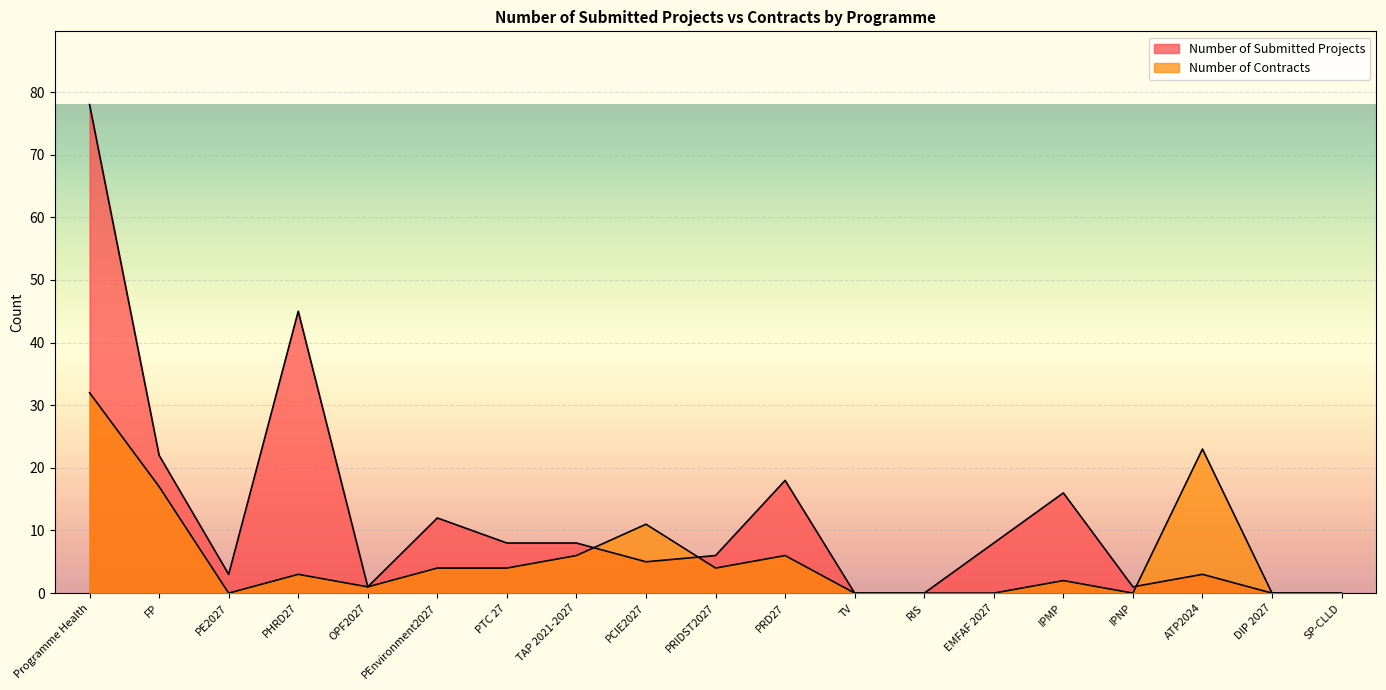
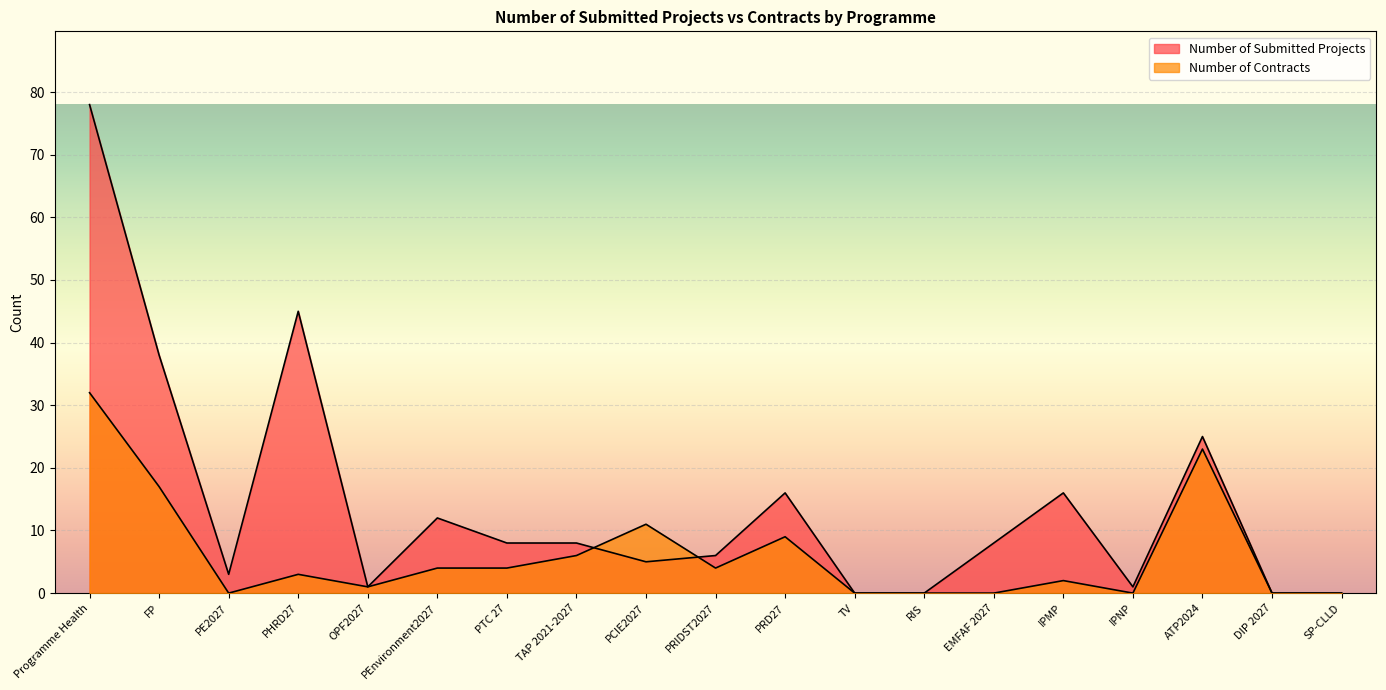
  {
    "Number of Submitted Projects": {
      "Programme Health": 78,
-     "FP": 22,
+     "FP": 38,
      "PE2027": 3,
      "PHRD27": 45,
      "PEnvironment2027": 12,
      "PTC 27": 8,
      "TAP 2021-2027": 8,
      "PCIE2027": 5,
      "PRIDST2027": 6,
-     "PRD27": 18,
+     "PRD27": 16,
      "EMFAF 2027": 8,
      "IPMP": 16,
      "IPNP": 1,
-     "ATP2024": 3
+     "ATP2024": 25
    },
    "Number of Contracts": {
      "Programme Health": 32,
      "FP": 17,
      "PE2027": 0,
      "PHRD27": 3,
      "PEnvironment2027": 4,
      "PTC 27": 4,
      "TAP 2021-2027": 6,
      "PCIE2027": 11,
      "PRIDST2027": 4,
-     "PRD27": 6,
+     "PRD27": 9,
      "EMFAF 2027": 0,
      "IPMP": 2,
      "IPNP": 0,
      "ATP2024": 23
    }
  }
